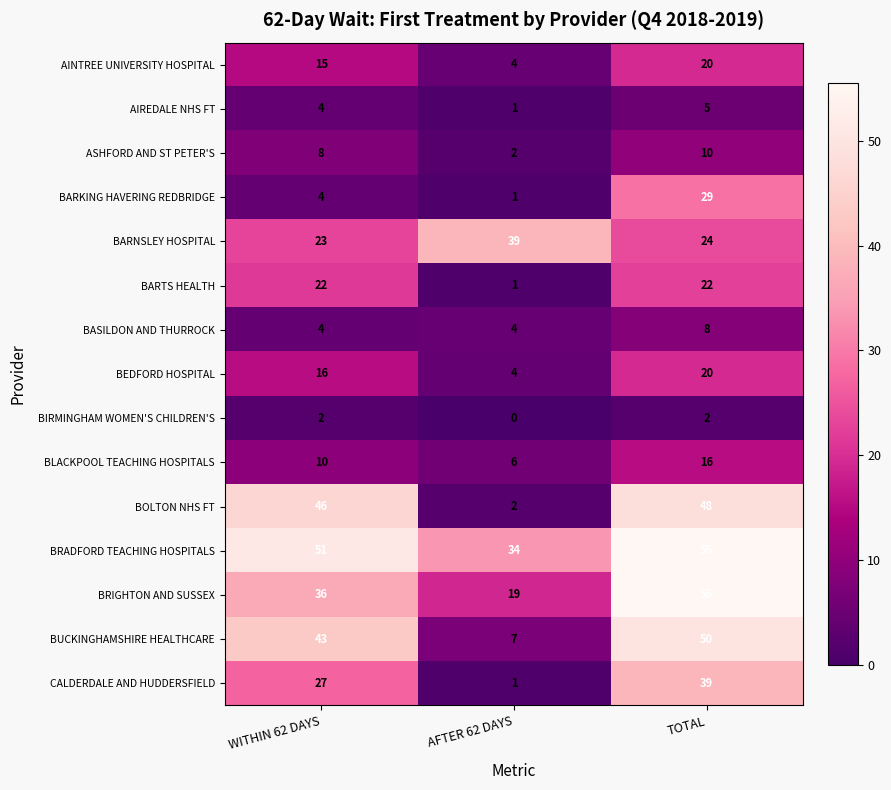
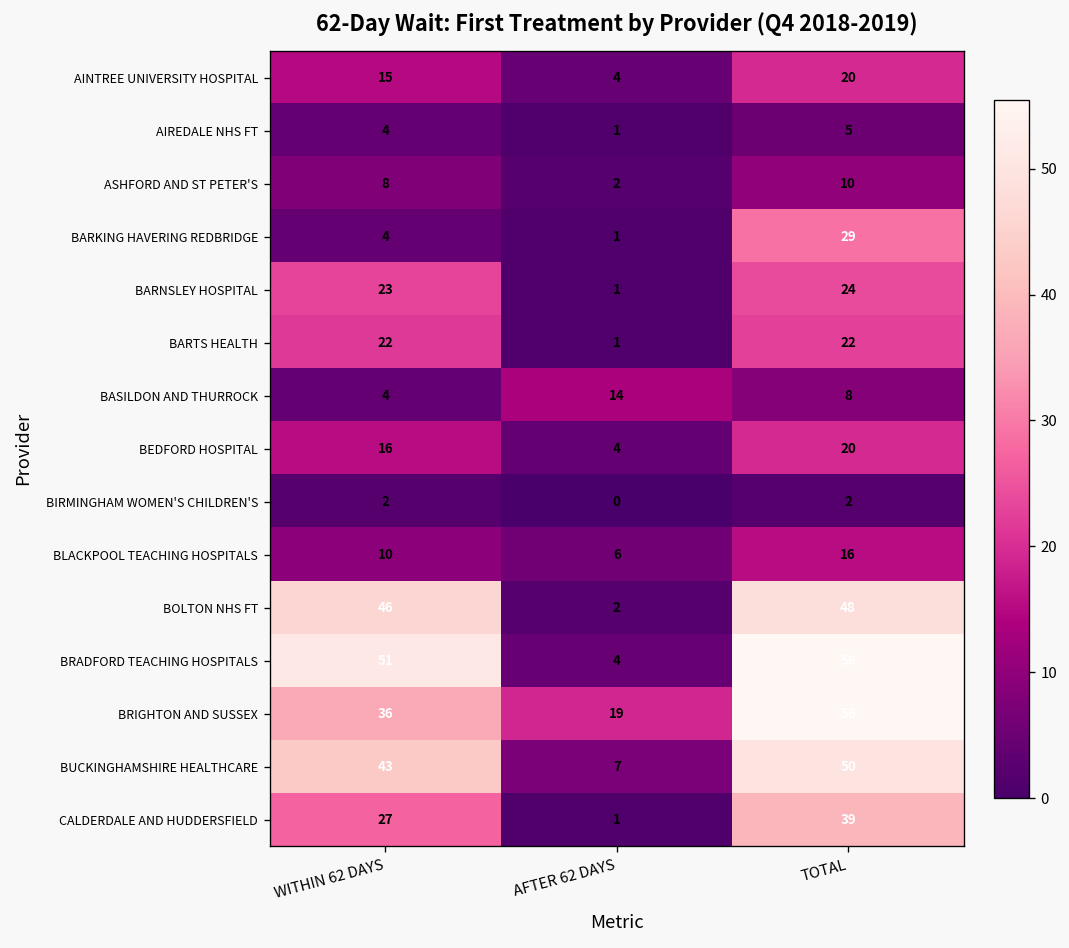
  {
    "AINTREE UNIVERSITY HOSPITAL": {
      "WITHIN 62 DAYS": 15,
      "AFTER 62 DAYS": 4,
      "TOTAL": 20
    },
    "AIREDALE NHS FT": {
      "WITHIN 62 DAYS": 4,
      "AFTER 62 DAYS": 1,
      "TOTAL": 5
    },
    "ASHFORD AND ST PETER'S": {
      "WITHIN 62 DAYS": 8,
      "AFTER 62 DAYS": 2,
      "TOTAL": 10
    },
    "BARKING HAVERING REDBRIDGE": {
      "WITHIN 62 DAYS": 4,
      "AFTER 62 DAYS": 1,
      "TOTAL": 29
    },
    "BARNSLEY HOSPITAL": {
      "WITHIN 62 DAYS": 23,
-     "AFTER 62 DAYS": 39,
+     "AFTER 62 DAYS": 1,
      "TOTAL": 24
    },
    "BARTS HEALTH": {
      "WITHIN 62 DAYS": 22,
      "AFTER 62 DAYS": 1,
      "TOTAL": 22
    },
    "BASILDON AND THURROCK": {
      "WITHIN 62 DAYS": 4,
-     "AFTER 62 DAYS": 4,
+     "AFTER 62 DAYS": 14,
      "TOTAL": 8
    },
    "BEDFORD HOSPITAL": {
      "WITHIN 62 DAYS": 16,
      "AFTER 62 DAYS": 4,
      "TOTAL": 20
    },
    "BIRMINGHAM WOMEN'S CHILDREN'S": {
      "WITHIN 62 DAYS": 2,
      "AFTER 62 DAYS": 0,
      "TOTAL": 2
    },
    "BLACKPOOL TEACHING HOSPITALS": {
      "WITHIN 62 DAYS": 10,
      "AFTER 62 DAYS": 6,
      "TOTAL": 16
    },
    "BOLTON NHS FT": {
      "AFTER 62 DAYS": 2
    },
    "BRADFORD TEACHING HOSPITALS": {
-     "AFTER 62 DAYS": 34
+     "AFTER 62 DAYS": 4
    },
    "BRIGHTON AND SUSSEX": {
      "WITHIN 62 DAYS": 36,
      "AFTER 62 DAYS": 19
    },
    "BUCKINGHAMSHIRE HEALTHCARE": {
      "WITHIN 62 DAYS": 43,
      "AFTER 62 DAYS": 7
    },
    "CALDERDALE AND HUDDERSFIELD": {
      "WITHIN 62 DAYS": 27,
      "AFTER 62 DAYS": 1,
      "TOTAL": 39
    }
  }
